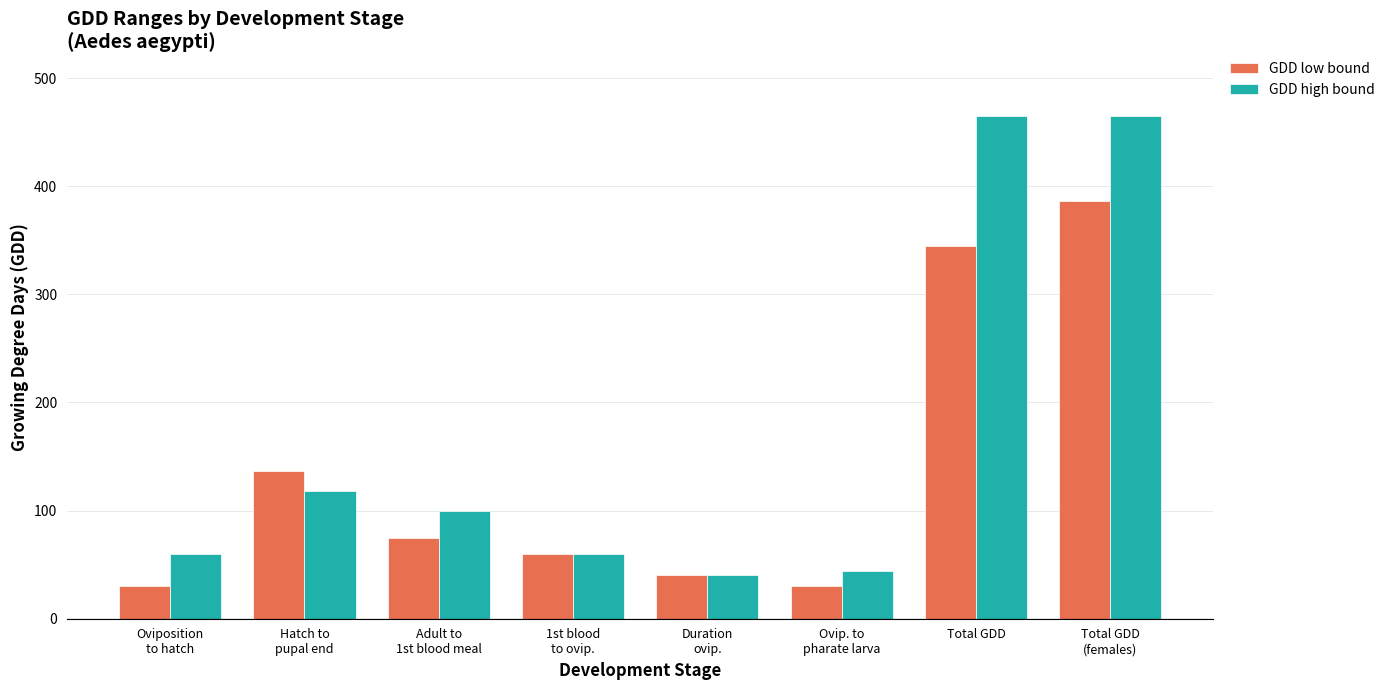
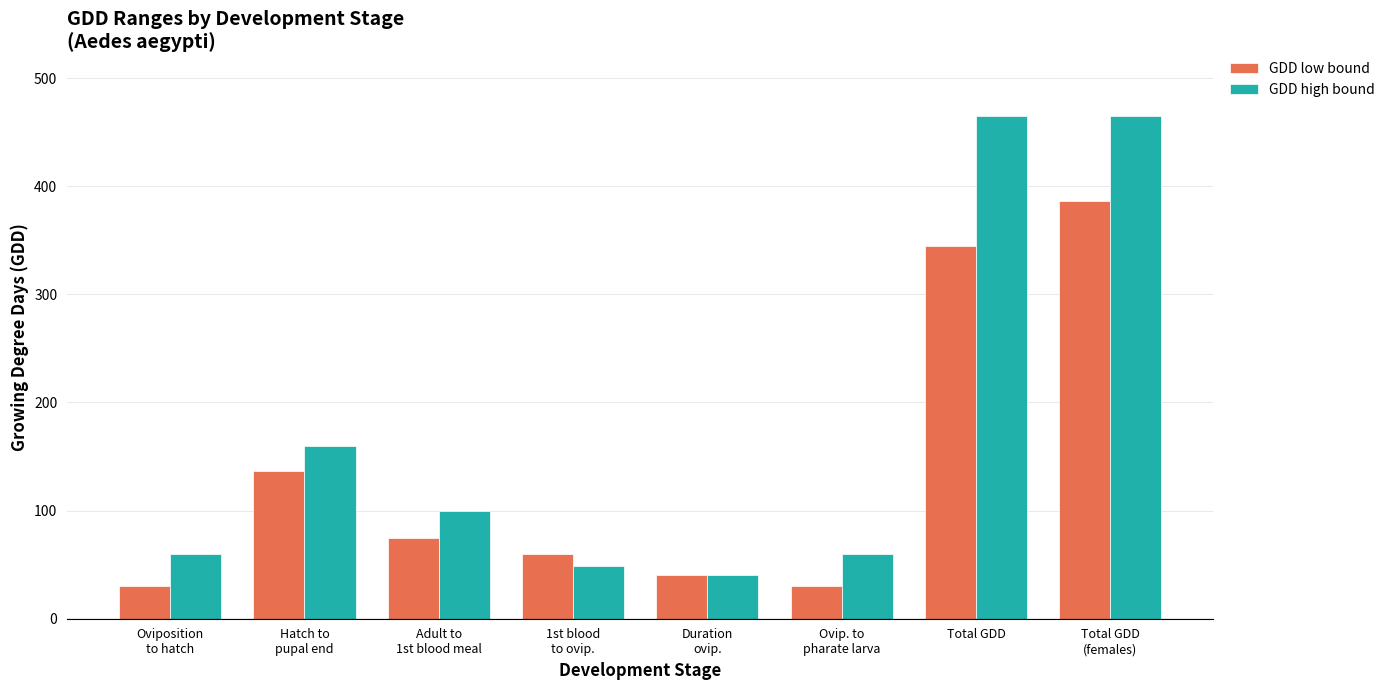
  {
    "GDD low bound": {
      "Oviposition to hatch": 30,
      "Hatch to pupal end": 137,
      "Adult to 1st blood meal": 75,
      "1st blood to ovip.": 60,
      "Duration ovip.": 40,
      "Ovip. to pharate larva": 30,
      "Total GDD": 345,
      "Total GDD (females)": 386
    },
    "GDD high bound": {
      "Oviposition to hatch": 60,
-     "Hatch to pupal end": 118,
+     "Hatch to pupal end": 160,
      "Adult to 1st blood meal": 100,
-     "1st blood to ovip.": 60,
+     "1st blood to ovip.": 49,
      "Duration ovip.": 40,
-     "Ovip. to pharate larva": 44,
+     "Ovip. to pharate larva": 60,
      "Total GDD": 465,
      "Total GDD (females)": 465
    }
  }
